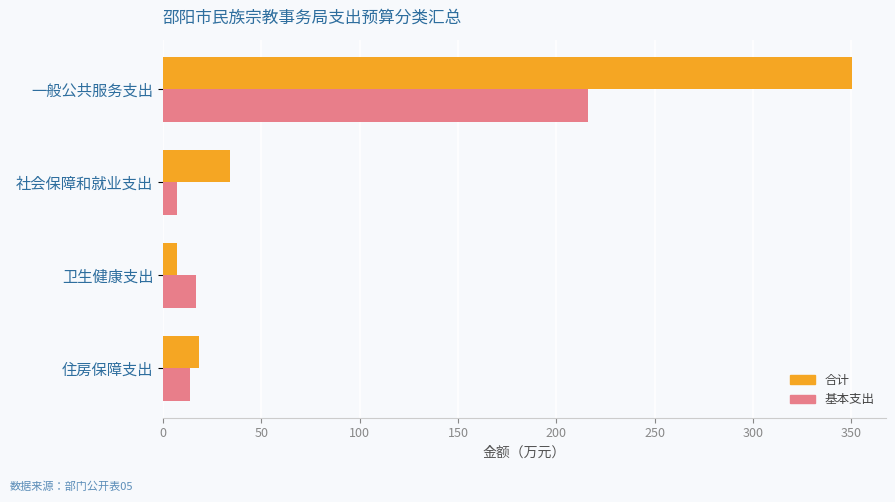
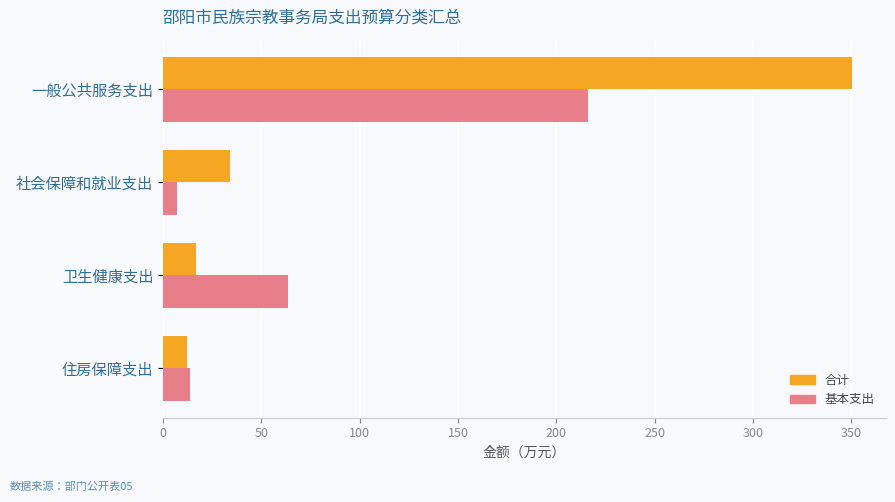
  {
    "合计": {
      "一般公共服务支出": 350,
      "社会保障和就业支出": 34,
-     "卫生健康支出": 7,
-     "住房保障支出": 18
+     "卫生健康支出": 17,
+     "住房保障支出": 12
    },
    "基本支出": {
      "一般公共服务支出": 216,
      "社会保障和就业支出": 7,
-     "卫生健康支出": 17,
+     "卫生健康支出": 64,
      "住房保障支出": 14
    }
  }
